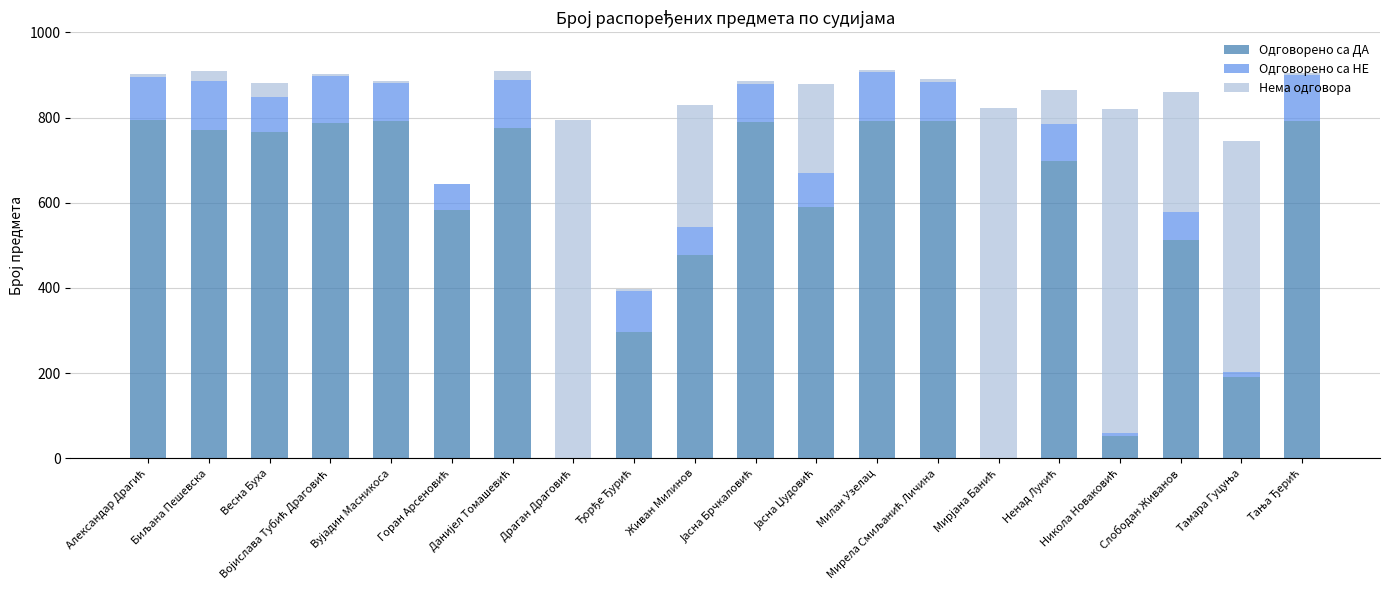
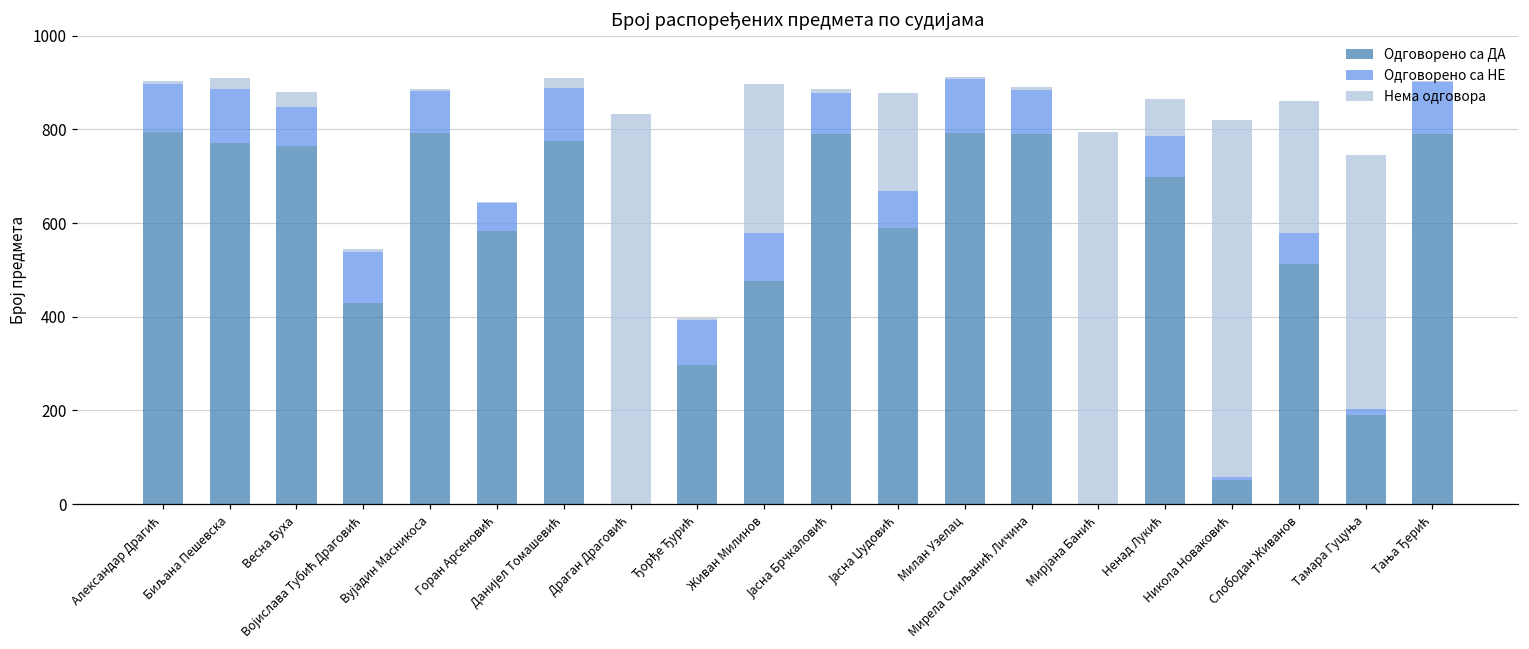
  {
    "Одговорено са ДА": {
      "Александар Драгић": 790,
      "Биљана Пешевска": 770,
      "Весна Буха": 770,
-     "Војислава Тубић Драговић": 790,
+     "Војислава Тубић Драговић": 430,
      "Вујадин Масникоса": 790,
      "Горан Арсеновић": 580,
      "Данијел Томашевић": 780,
      "Драган Драговић": 0,
      "Ђорђе Ђурић": 300,
      "Живан Милинов": 480,
      "Јасна Брчкаловић": 790,
      "Јасна Џудовић": 590,
      "Милан Узелац": 790,
      "Мирела Смиљанић Личина": 790,
      "Мирјана Банић": 0,
      "Ненад Лукић": 700,
      "Никола Новаковић": 50,
      "Слободан Живанов": 510,
      "Тамара Гуцуња": 190,
      "Тања Ђерић": 790
    },
    "Одговорено са НЕ": {
      "Александар Драгић": 100,
      "Биљана Пешевска": 110,
      "Весна Буха": 80,
      "Војислава Тубић Драговић": 110,
      "Вујадин Масникоса": 90,
      "Горан Арсеновић": 60,
      "Данијел Томашевић": 110,
      "Драган Драговић": 0,
      "Ђорђе Ђурић": 100,
-     "Живан Милинов": 70,
+     "Живан Милинов": 100,
      "Јасна Брчкаловић": 90,
      "Јасна Џудовић": 80,
      "Милан Узелац": 110,
      "Мирела Смиљанић Личина": 90,
      "Мирјана Банић": 0,
      "Ненад Лукић": 90,
      "Никола Новаковић": 10,
      "Слободан Живанов": 70,
      "Тамара Гуцуња": 10,
      "Тања Ђерић": 110
    },
    "Нема одговора": {
      "Александар Драгић": 10,
      "Биљана Пешевска": 20,
      "Весна Буха": 30,
      "Војислава Тубић Драговић": 10,
      "Данијел Томашевић": 20,
-     "Драган Драговић": 800,
-     "Живан Милинов": 290,
+     "Драган Драговић": 830,
+     "Живан Милинов": 320,
      "Јасна Брчкаловић": 10,
      "Јасна Џудовић": 210,
      "Мирела Смиљанић Личина": 10,
-     "Мирјана Банић": 820,
+     "Мирјана Банић": 800,
      "Ненад Лукић": 80,
      "Никола Новаковић": 760,
      "Слободан Живанов": 280,
      "Тамара Гуцуња": 540
    }
  }
